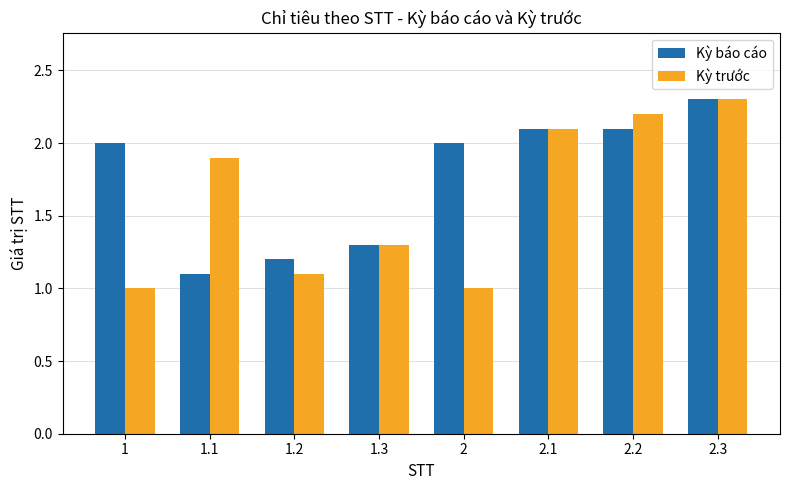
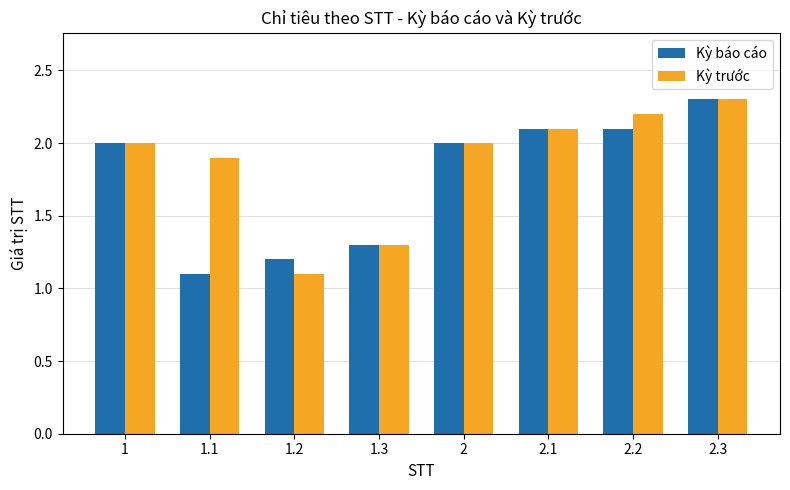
  {
    "Kỳ báo cáo": {
      "1": 2,
      "1.1": 1.10,
      "1.2": 1.20,
      "1.3": 1.30,
      "2": 2,
      "2.1": 2.10,
      "2.2": 2.10,
      "2.3": 2.30
    },
    "Kỳ trước": {
-     "1": 1,
+     "1": 2,
      "1.1": 1.90,
      "1.2": 1.10,
      "1.3": 1.30,
-     "2": 1,
+     "2": 2,
      "2.1": 2.10,
      "2.2": 2.20,
      "2.3": 2.30
    }
  }
